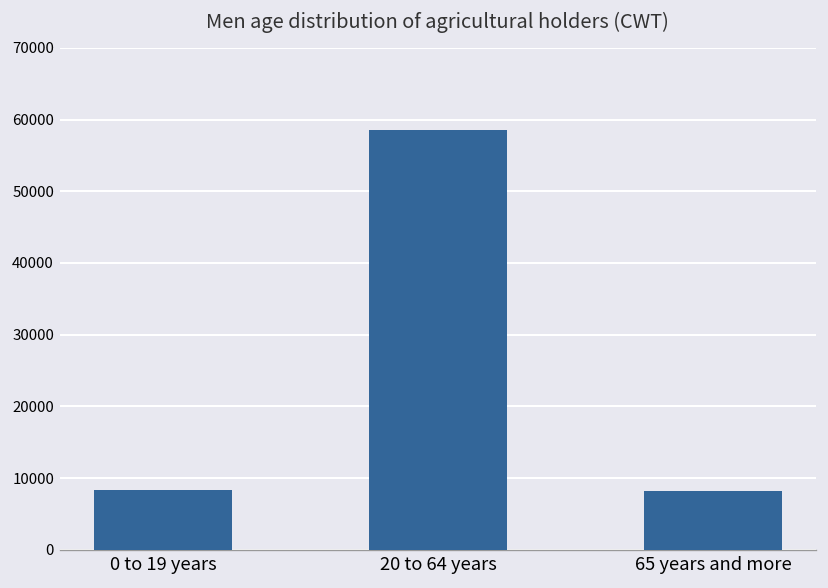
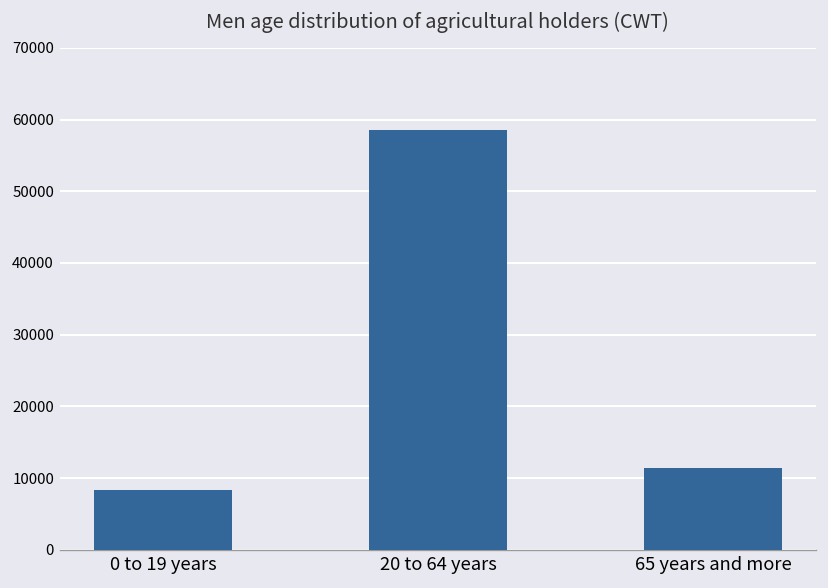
  {
    "0 to 19 years": 8000,
    "20 to 64 years": 59000,
-   "65 years and more": 8000
+   "65 years and more": 11000
  }
